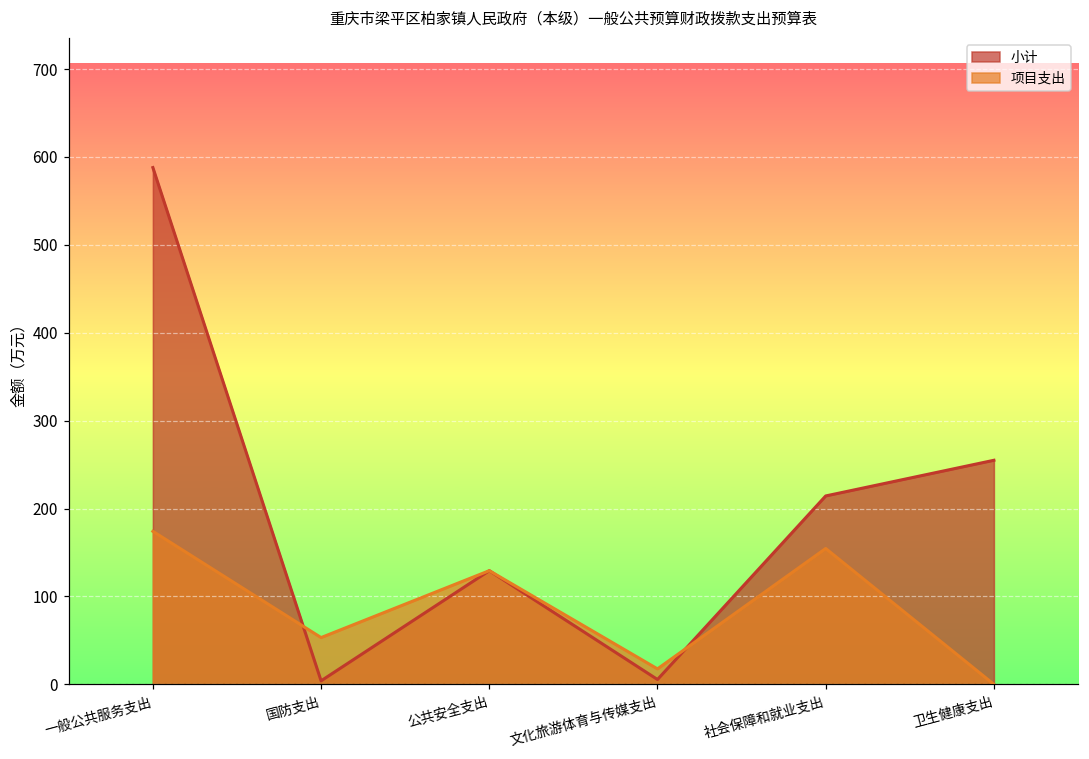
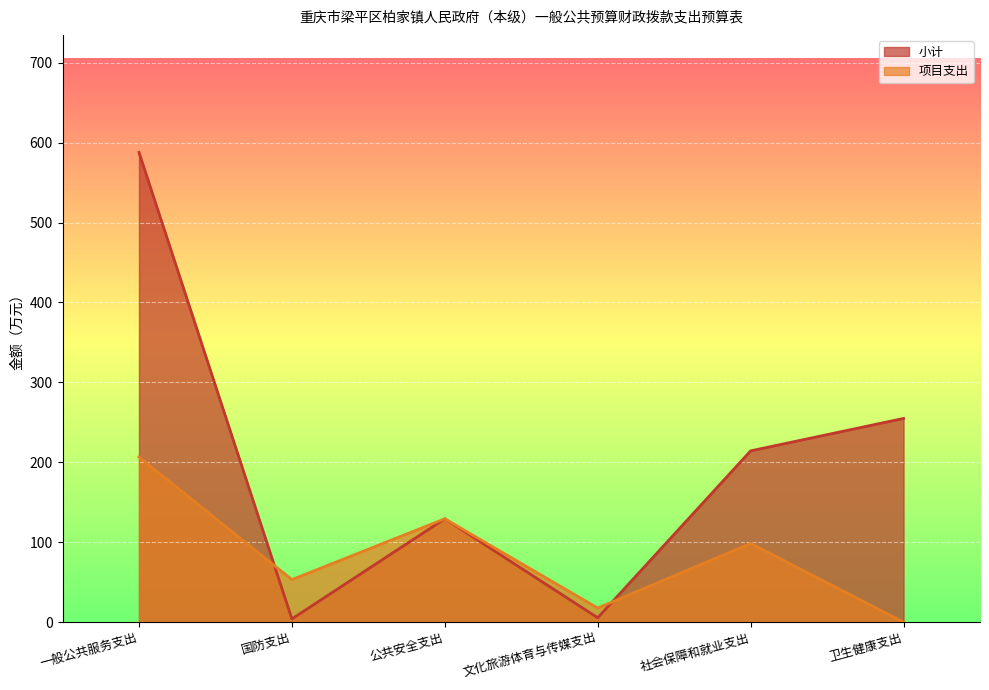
  {
    "小计": {
      "一般公共服务支出": 590,
      "国防支出": 0,
      "文化旅游体育与传媒支出": 10,
      "社会保障和就业支出": 210,
      "卫生健康支出": 250
    },
    "项目支出": {
-     "一般公共服务支出": 170,
+     "一般公共服务支出": 210,
      "国防支出": 50,
      "文化旅游体育与传媒支出": 20,
-     "社会保障和就业支出": 150,
+     "社会保障和就业支出": 100,
      "卫生健康支出": 0
    }
  }
